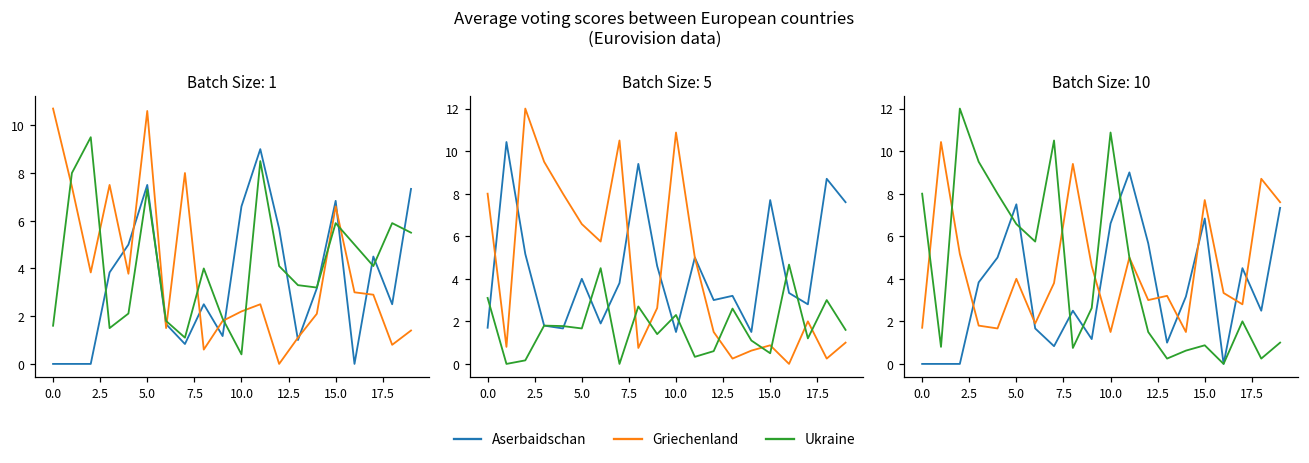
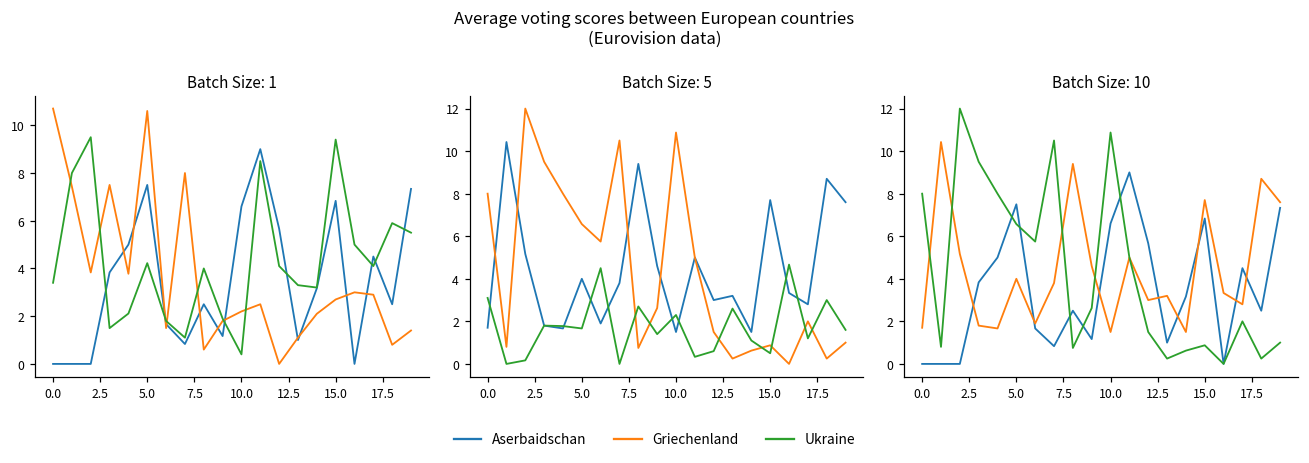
  {
    "Batch Size: 1": {
      "Aserbaidschan": {
        "0.0": 0.0,
        "5.0": 7.5,
        "10.0": 6.6,
        "15.0": 6.8
      },
      "Griechenland": {
        "0.0": 10.7,
        "5.0": 10.6,
        "10.0": 2.2,
-       "15.0": 6.6
+       "15.0": 2.7
      },
      "Ukraine": {
-       "0.0": 1.6,
-       "5.0": 7.3,
+       "0.0": 3.4,
+       "5.0": 4.2,
        "10.0": 0.4,
-       "15.0": 5.9
+       "15.0": 9.4
      }
    },
    "Batch Size: 10": {
      "Aserbaidschan": {
        "0.0": 0.0,
        "5.0": 7.5,
        "10.0": 6.6,
        "15.0": 6.8
      }
    }
  }
